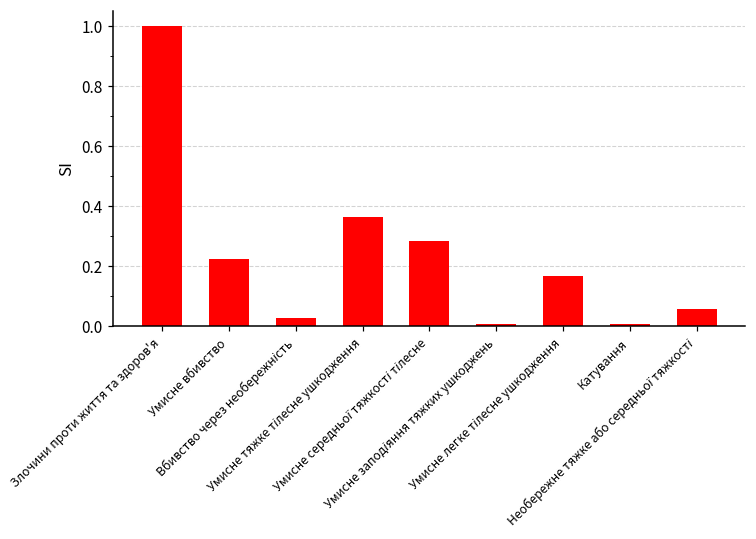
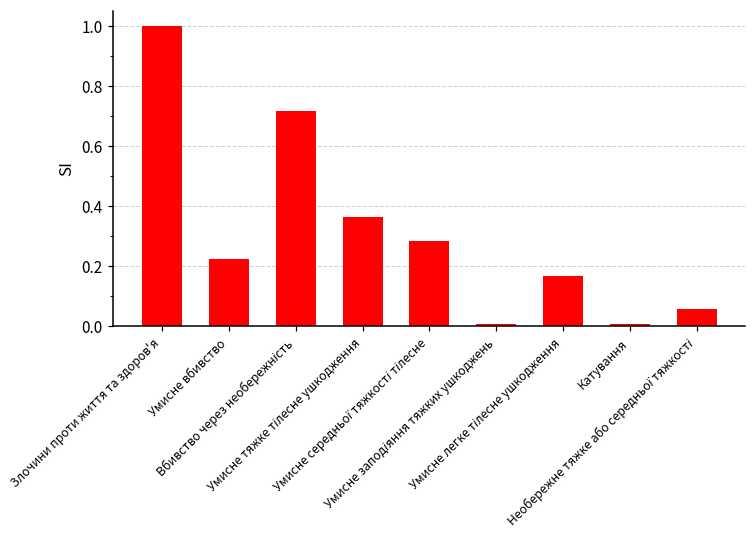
  {
    "Злочини проти життя та здоров'я": 1.00,
    "Умисне вбивство": 0.23,
-   "Вбивство через необережність": 0.03,
+   "Вбивство через необережність": 0.72,
    "Умисне тяжке тілесне ушкодження": 0.36,
    "Умисне середньої тяжкості тілесне": 0.28,
    "Умисне заподіяння тяжких ушкоджень": 0.01,
    "Умисне легке тілесне ушкодження": 0.17,
    "Катування": 0.01,
    "Необережне тяжке або середньої тяжкості": 0.06
  }
